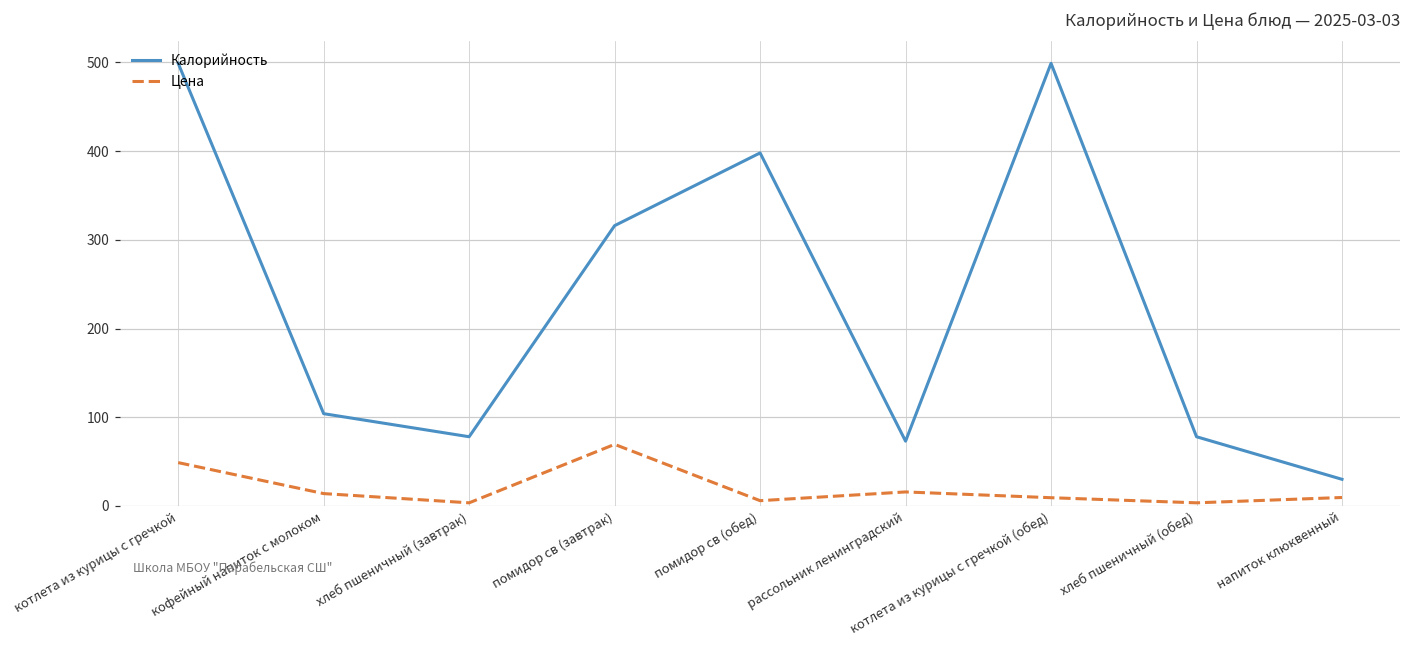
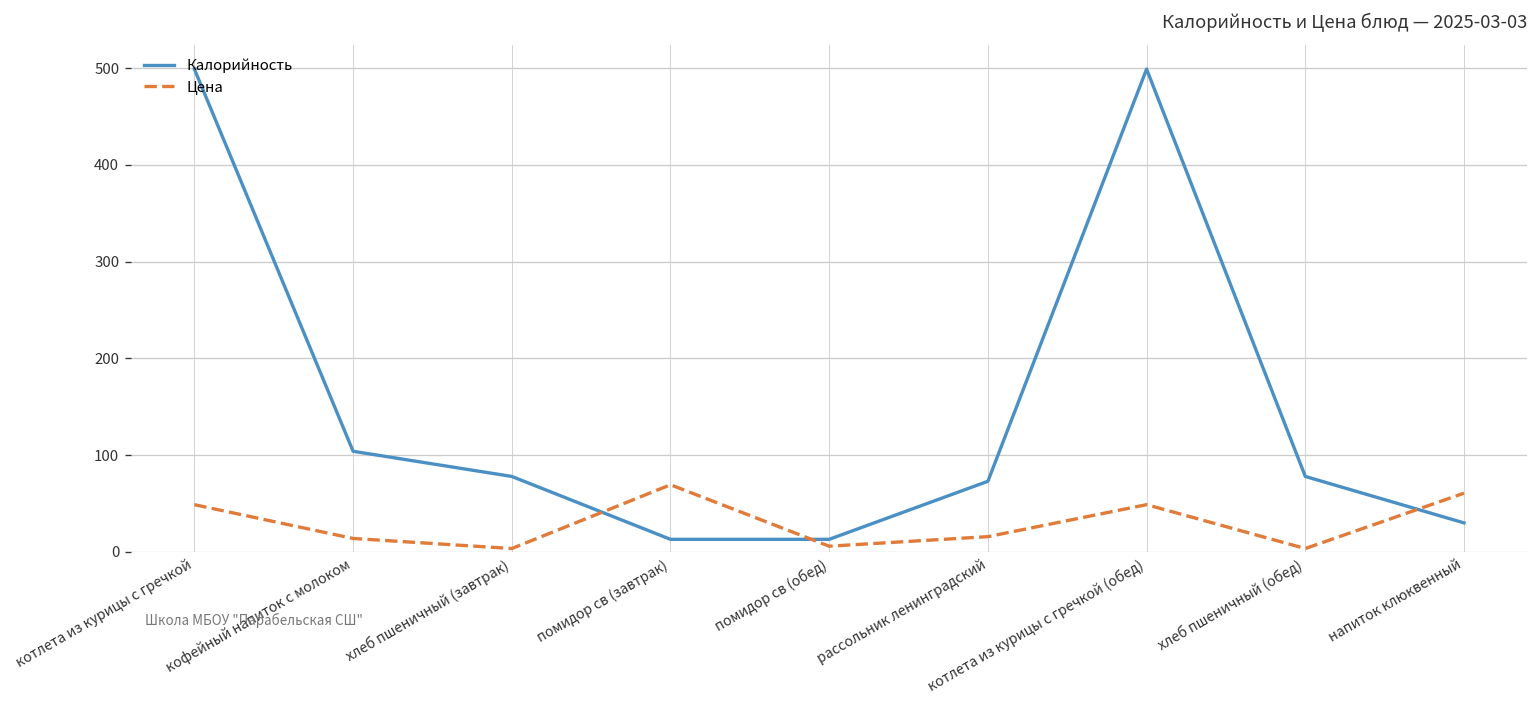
  {
    "Калорийность": {
      "котлета из курицы с гречкой": 500,
      "кофейный напиток с молоком": 100,
      "хлеб пшеничный (завтрак)": 80,
-     "помидор св (завтрак)": 320,
-     "помидор св (обед)": 400,
+     "помидор св (завтрак)": 10,
+     "помидор св (обед)": 10,
      "рассольник ленинградский": 70,
      "котлета из курицы с гречкой (обед)": 500,
      "хлеб пшеничный (обед)": 80,
      "напиток клюквенный": 30
    },
    "Цена": {
      "котлета из курицы с гречкой": 50,
      "кофейный напиток с молоком": 10,
      "хлеб пшеничный (завтрак)": 0,
      "помидор св (завтрак)": 70,
      "помидор св (обед)": 10,
      "рассольник ленинградский": 20,
-     "котлета из курицы с гречкой (обед)": 10,
+     "котлета из курицы с гречкой (обед)": 50,
      "хлеб пшеничный (обед)": 0,
-     "напиток клюквенный": 10
+     "напиток клюквенный": 60
    }
  }
